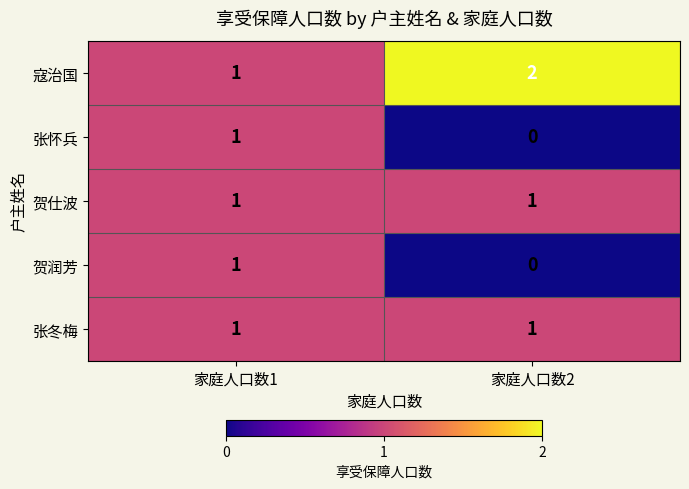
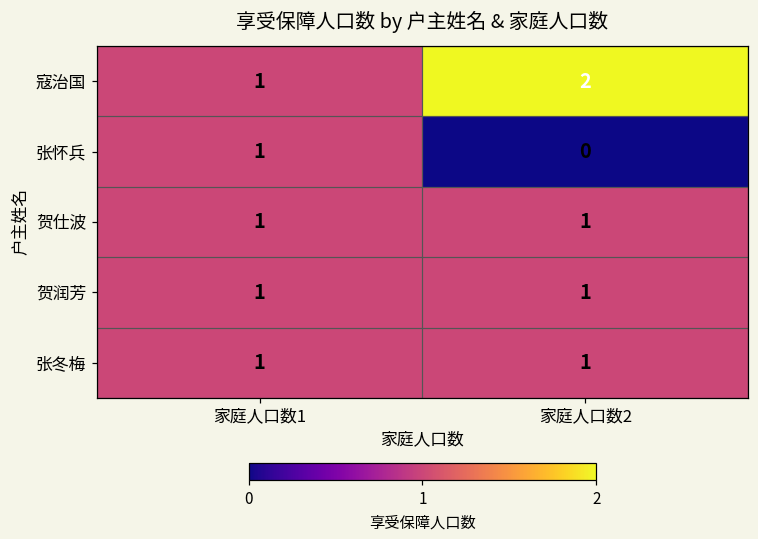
  {
    "寇治国": {
      "家庭人口数1": 1,
      "家庭人口数2": 2
    },
    "张怀兵": {
      "家庭人口数1": 1,
      "家庭人口数2": 0
    },
    "贺仕波": {
      "家庭人口数1": 1,
      "家庭人口数2": 1
    },
    "贺润芳": {
      "家庭人口数1": 1,
-     "家庭人口数2": 0
+     "家庭人口数2": 1
    },
    "张冬梅": {
      "家庭人口数1": 1,
      "家庭人口数2": 1
    }
  }
